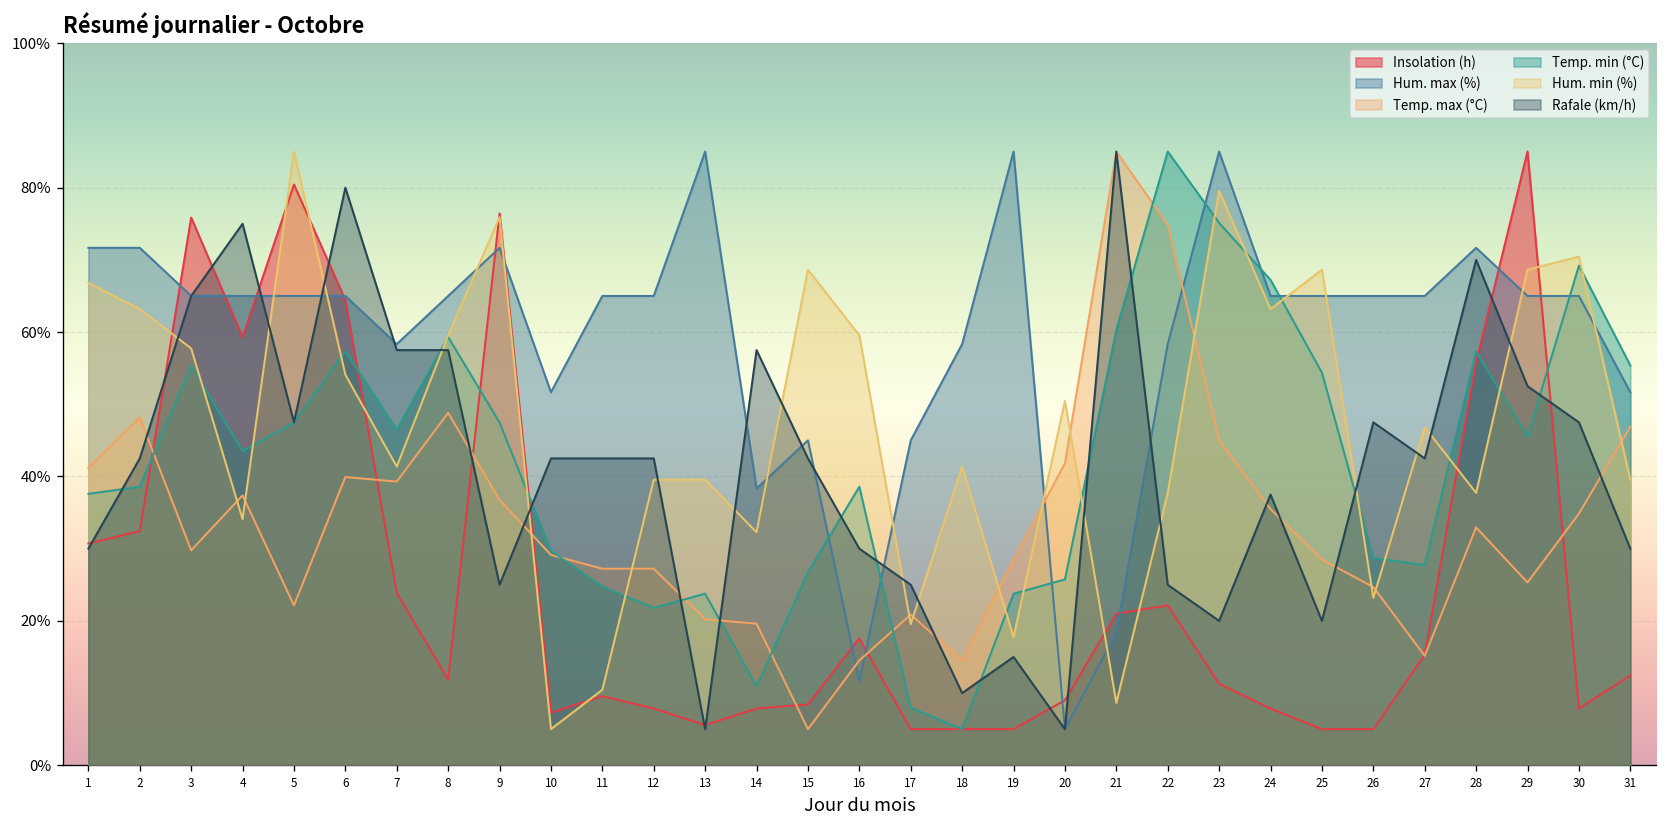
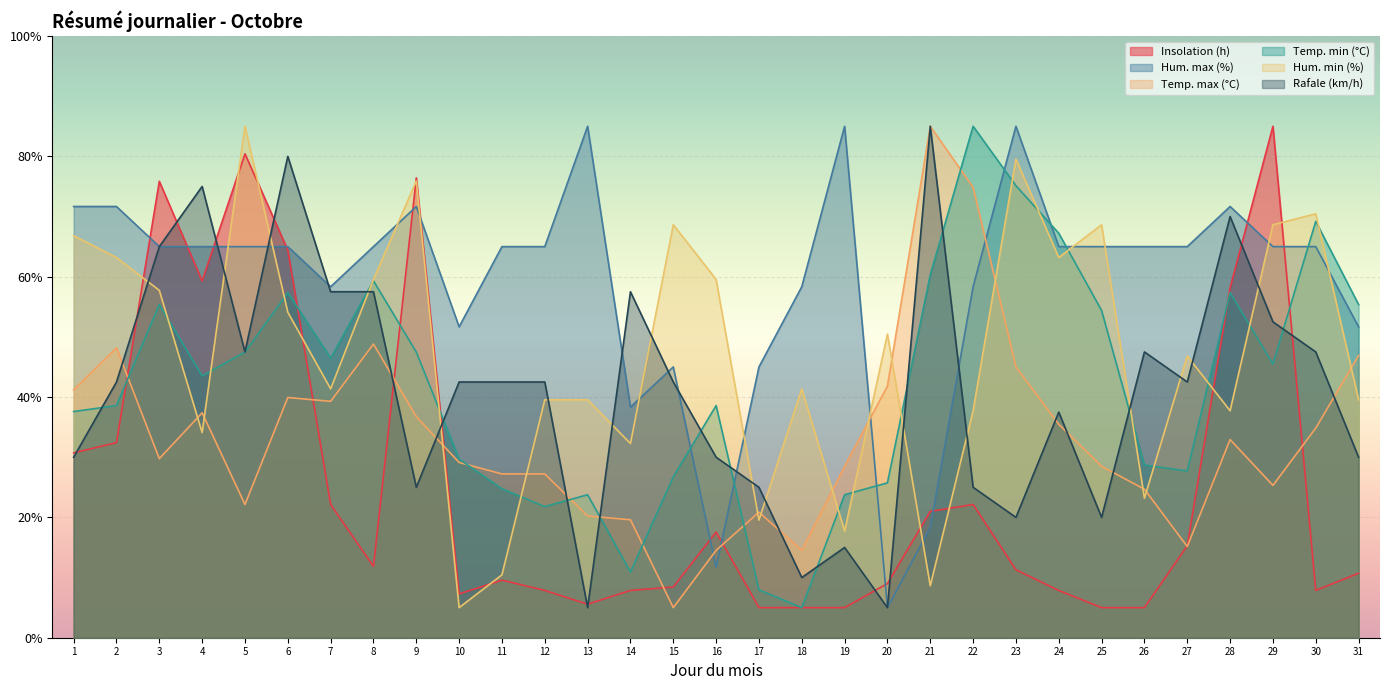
  {
    "Insolation (h)": {
      "1": "31%",
      "2": "32%",
      "3": "76%",
      "4": "59%",
      "5": "80%",
      "6": "64%",
-     "7": "24%",
+     "7": "22%",
      "8": "12%",
      "9": "76%",
      "10": "7%",
      "11": "10%",
      "12": "8%",
      "13": "6%",
      "14": "8%",
      "15": "8%",
      "16": "18%",
      "17": "5%",
      "19": "5%",
      "20": "9%",
      "21": "21%",
      "22": "22%",
      "23": "11%",
      "24": "8%",
      "25": "5%",
      "26": "5%",
-     "28": "56%",
+     "28": "58%",
      "29": "85%",
      "30": "8%",
-     "31": "12%"
+     "31": "11%"
    }
  }
